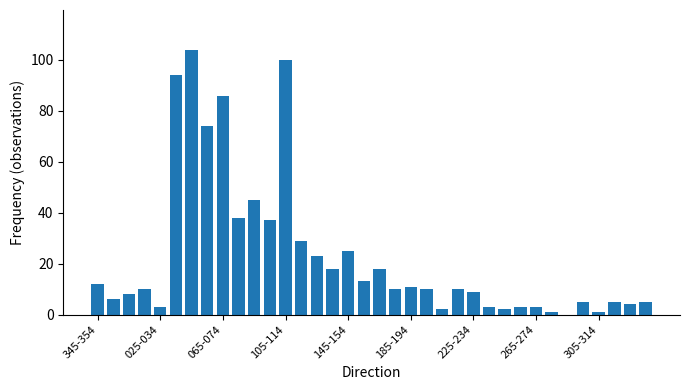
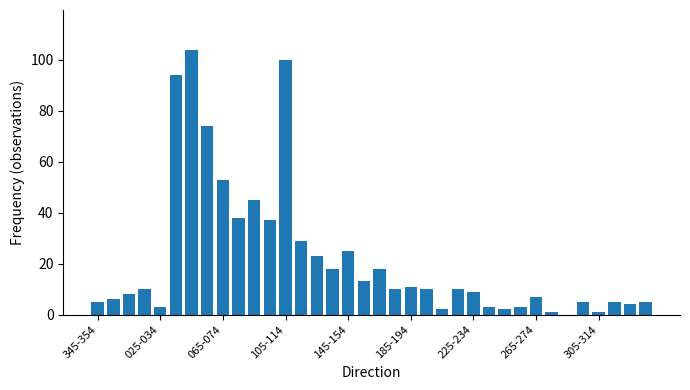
  {
-   "345-354": 12,
+   "345-354": 5,
    "025-034": 3,
-   "065-074": 86,
+   "065-074": 53,
    "105-114": 100,
    "145-154": 25,
    "185-194": 11,
    "225-234": 9,
-   "265-274": 3,
+   "265-274": 7,
    "305-314": 1
  }
